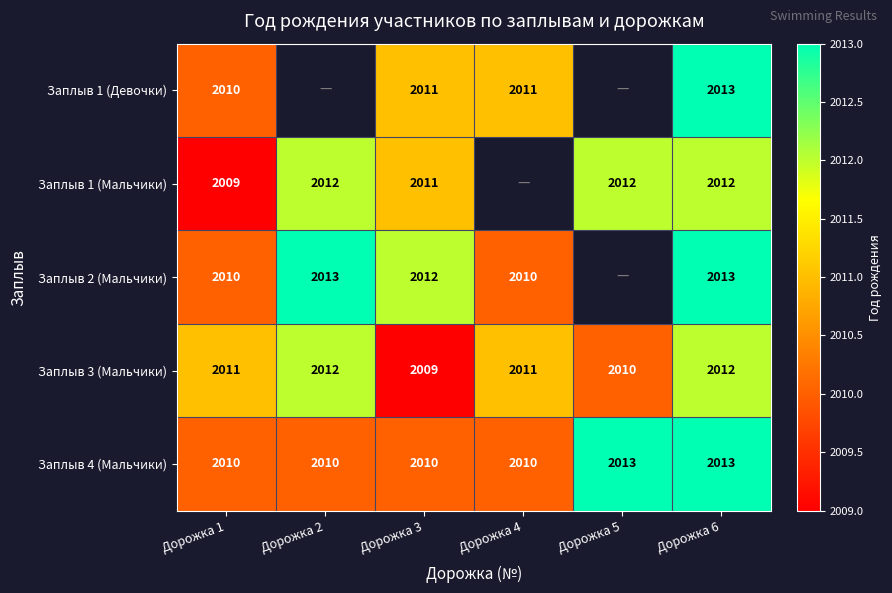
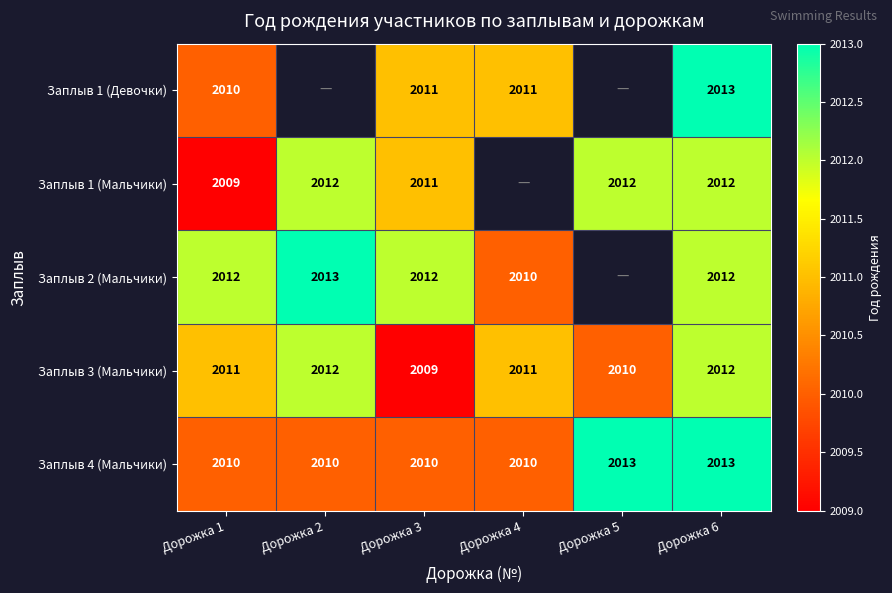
  {
    "Заплыв 1 (Девочки)": {
      "Дорожка 1": 2010,
      "Дорожка 3": 2011,
      "Дорожка 4": 2011,
      "Дорожка 6": 2013
    },
    "Заплыв 1 (Мальчики)": {
      "Дорожка 1": 2009,
      "Дорожка 2": 2012,
      "Дорожка 3": 2011,
      "Дорожка 5": 2012,
      "Дорожка 6": 2012
    },
    "Заплыв 2 (Мальчики)": {
-     "Дорожка 1": 2010,
+     "Дорожка 1": 2012,
      "Дорожка 2": 2013,
      "Дорожка 3": 2012,
      "Дорожка 4": 2010,
-     "Дорожка 6": 2013
+     "Дорожка 6": 2012
    },
    "Заплыв 3 (Мальчики)": {
      "Дорожка 1": 2011,
      "Дорожка 2": 2012,
      "Дорожка 3": 2009,
      "Дорожка 4": 2011,
      "Дорожка 5": 2010,
      "Дорожка 6": 2012
    },
    "Заплыв 4 (Мальчики)": {
      "Дорожка 1": 2010,
      "Дорожка 2": 2010,
      "Дорожка 3": 2010,
      "Дорожка 4": 2010,
      "Дорожка 5": 2013,
      "Дорожка 6": 2013
    }
  }
